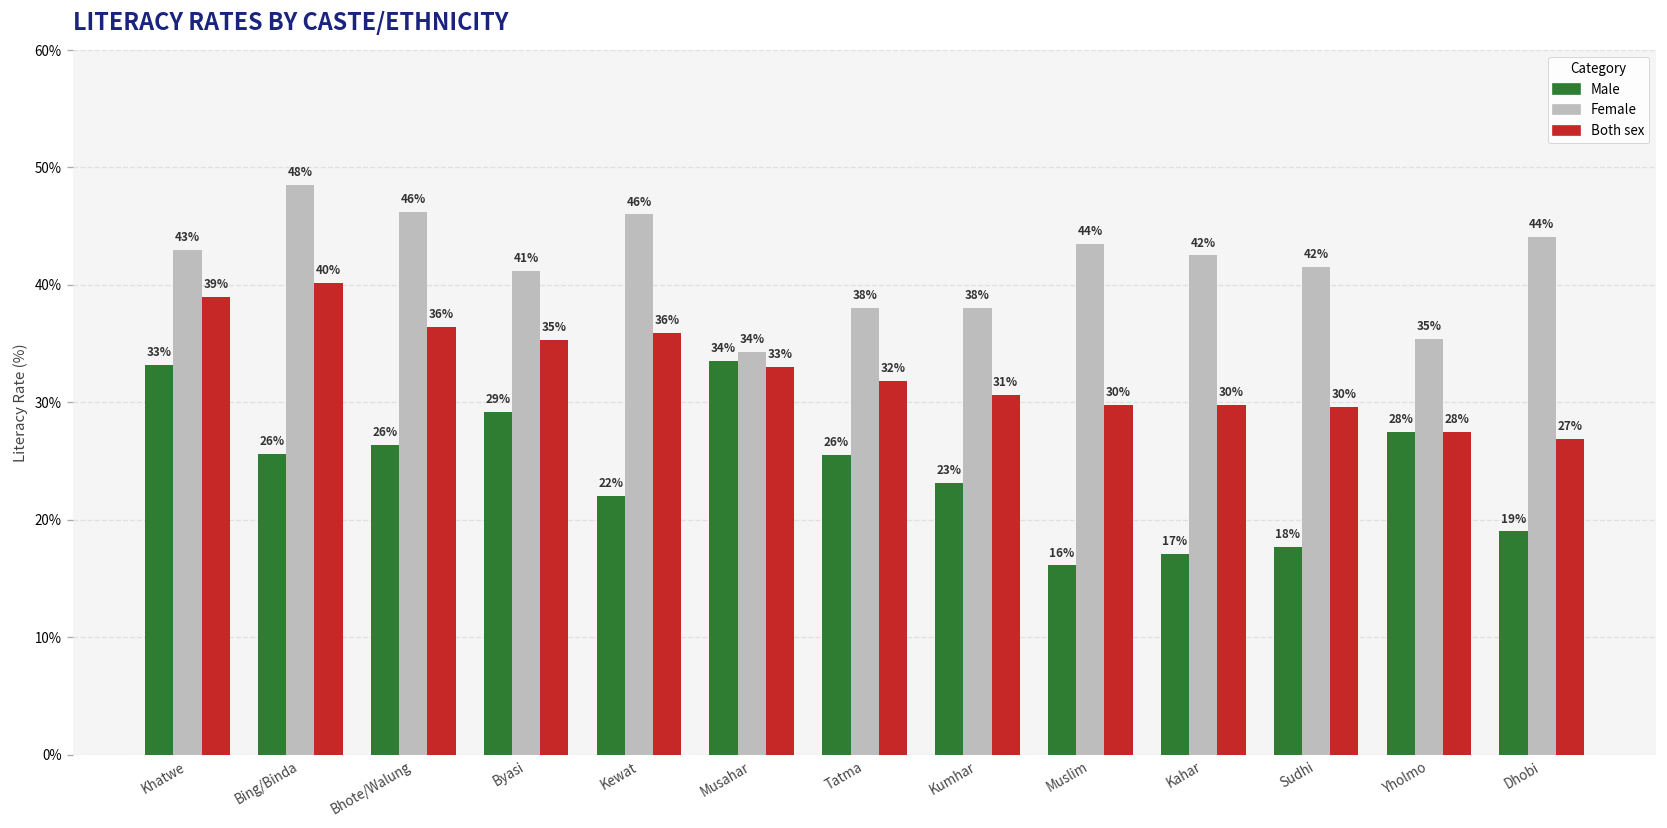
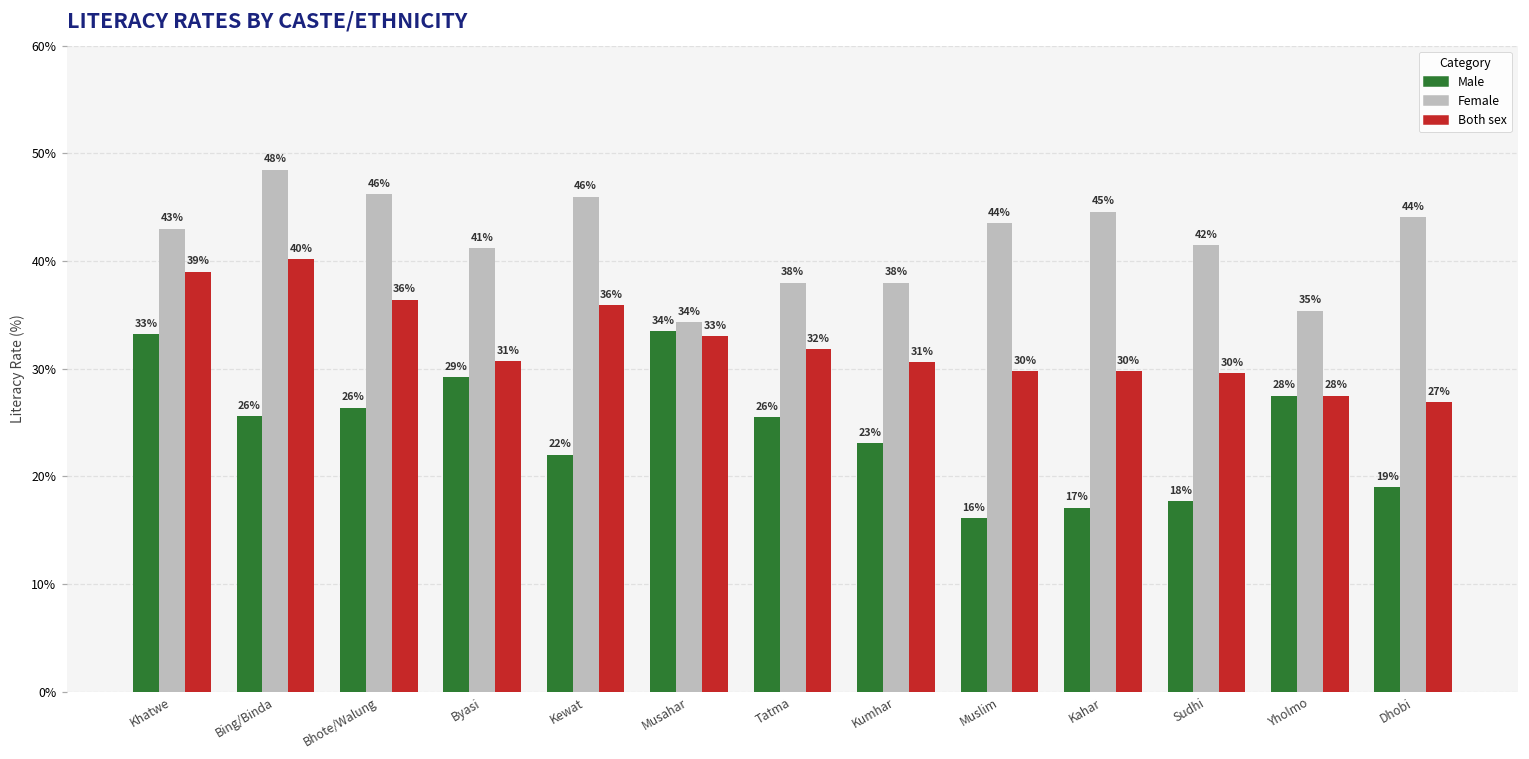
  {
    "Male": {
      "Khatwe": "33%",
      "Bing/Binda": "26%",
      "Bhote/Walung": "26%",
      "Byasi": "29%",
      "Kewat": "22%",
      "Musahar": "34%",
      "Tatma": "26%",
      "Kumhar": "23%",
      "Muslim": "16%",
      "Kahar": "17%",
      "Sudhi": "18%",
      "Yholmo": "28%",
      "Dhobi": "19%"
    },
    "Female": {
      "Khatwe": "43%",
      "Bing/Binda": "48%",
      "Bhote/Walung": "46%",
      "Byasi": "41%",
      "Kewat": "46%",
      "Musahar": "34%",
      "Tatma": "38%",
      "Kumhar": "38%",
      "Muslim": "44%",
-     "Kahar": "42%",
+     "Kahar": "45%",
      "Sudhi": "42%",
      "Yholmo": "35%",
      "Dhobi": "44%"
    },
    "Both sex": {
      "Khatwe": "39%",
      "Bing/Binda": "40%",
      "Bhote/Walung": "36%",
-     "Byasi": "35%",
+     "Byasi": "31%",
      "Kewat": "36%",
      "Musahar": "33%",
      "Tatma": "32%",
      "Kumhar": "31%",
      "Muslim": "30%",
      "Kahar": "30%",
      "Sudhi": "30%",
      "Yholmo": "28%",
      "Dhobi": "27%"
    }
  }
